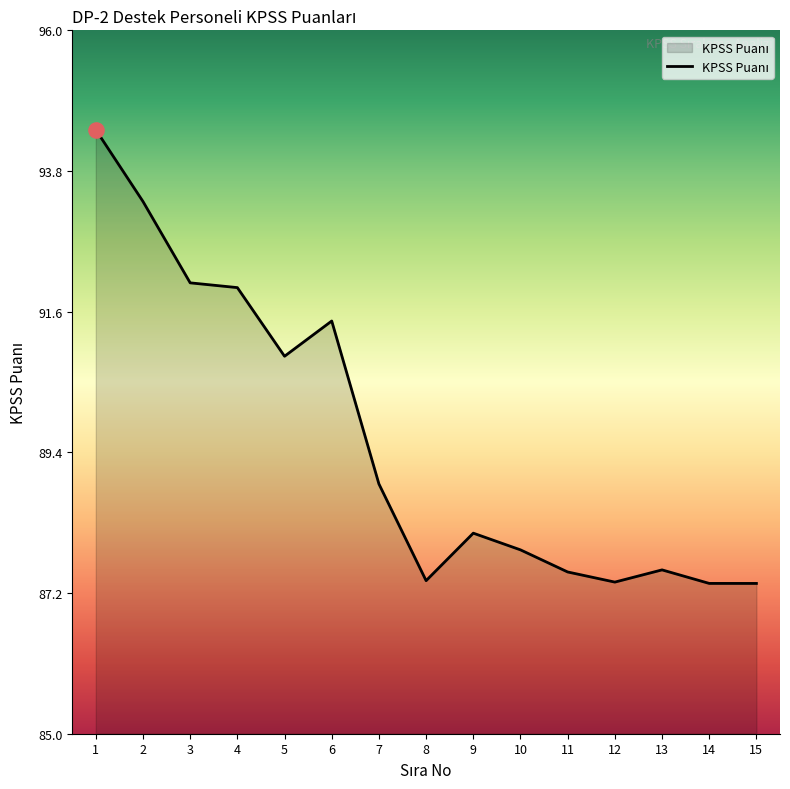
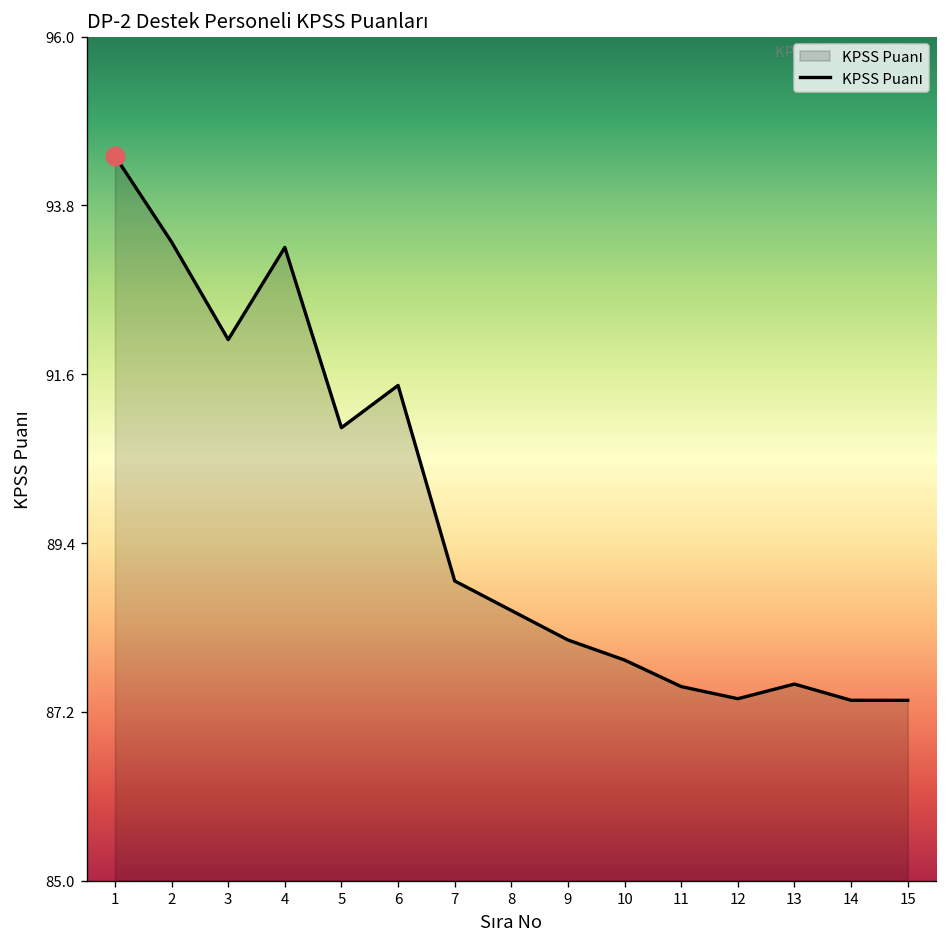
  {
    "KPSS Puanı": {
      "2": 93.3,
      "3": 92.1,
-     "4": 92.0,
+     "4": 93.3,
      "5": 90.9,
      "6": 91.5,
      "7": 88.9,
-     "8": 87.4,
+     "8": 88.5,
      "9": 88.1,
      "10": 87.9,
      "11": 87.5,
      "12": 87.4,
      "13": 87.6,
      "14": 87.4,
      "15": 87.4
    }
  }
